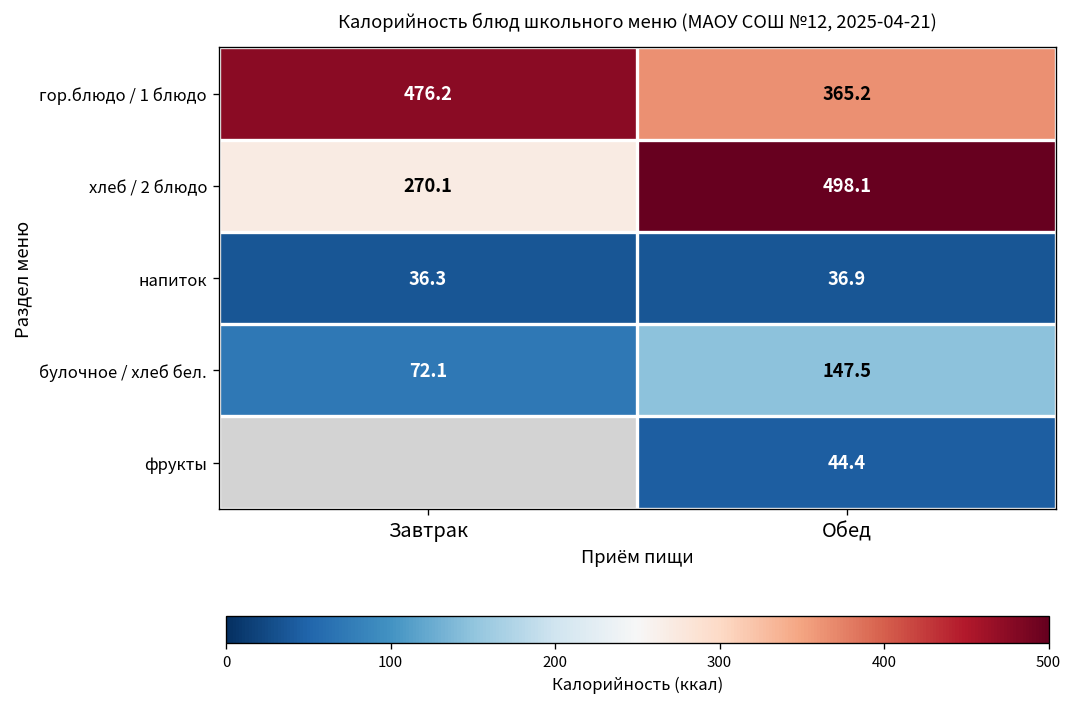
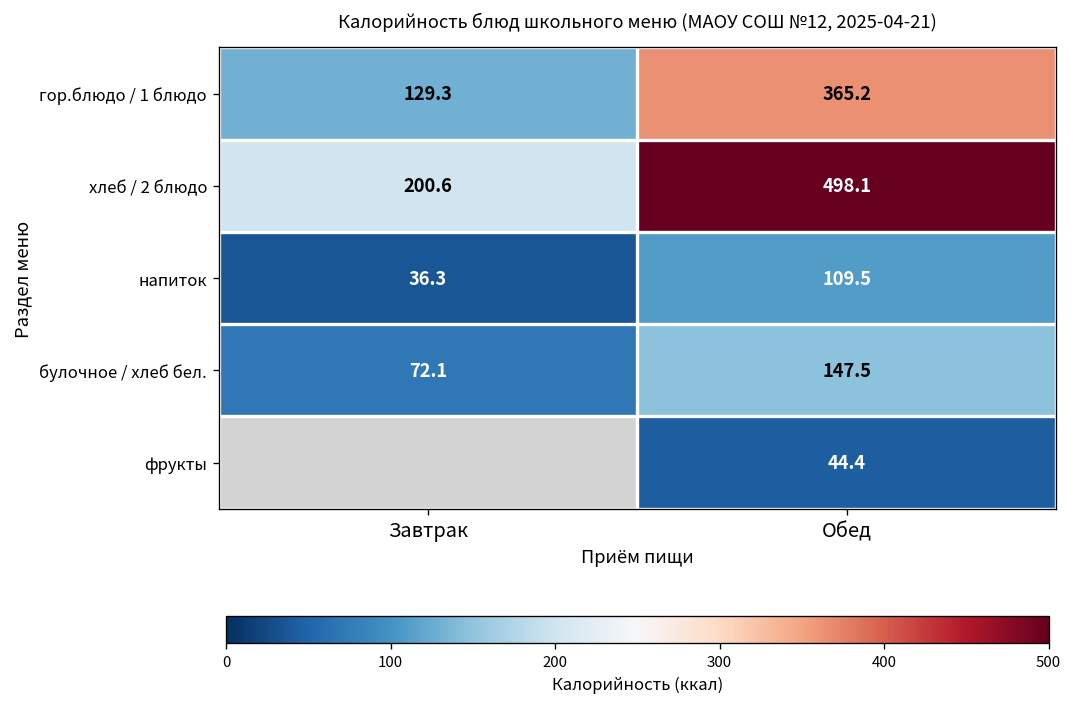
  {
    "гор.блюдо / 1 блюдо": {
-     "Завтрак": 476.2,
+     "Завтрак": 129.3,
      "Обед": 365.2
    },
    "хлеб / 2 блюдо": {
-     "Завтрак": 270.1,
+     "Завтрак": 200.6,
      "Обед": 498.1
    },
    "напиток": {
      "Завтрак": 36.3,
-     "Обед": 36.9
+     "Обед": 109.5
    },
    "булочное / хлеб бел.": {
      "Завтрак": 72.1,
      "Обед": 147.5
    },
    "фрукты": {
      "Обед": 44.4
    }
  }
